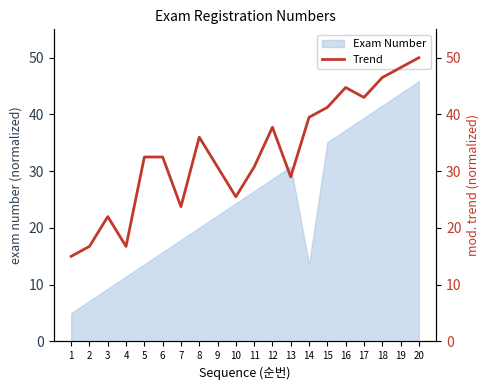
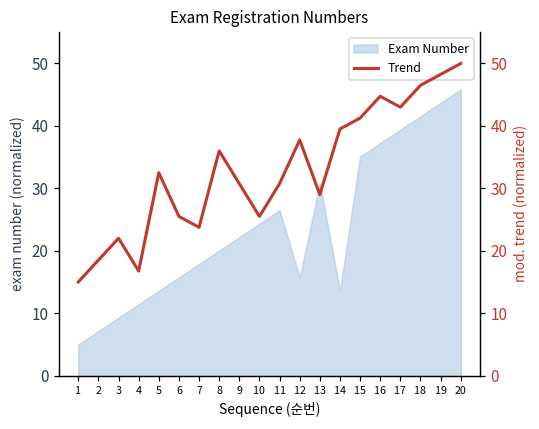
  {
    "Exam Number": {
      "1": 5,
      "2": 7,
      "3": 9,
      "4": 11,
      "5": 14,
      "6": 16,
      "7": 18,
      "8": 20,
      "9": 22,
      "10": 24,
      "11": 27,
-     "12": 29,
+     "12": 16,
      "13": 31,
      "14": 14,
      "15": 35,
      "16": 37,
      "17": 39,
      "18": 42,
      "19": 44,
      "20": 46
    },
    "Trend": {
      "1": 15,
-     "2": 17,
+     "2": 19,
      "3": 22,
      "4": 17,
      "5": 33,
-     "6": 33,
+     "6": 26,
      "7": 24,
      "8": 36,
      "9": 31,
      "10": 26,
      "11": 31,
      "12": 38,
      "13": 29,
      "14": 40,
      "15": 41,
      "16": 45,
      "17": 43,
      "18": 47
    }
  }
